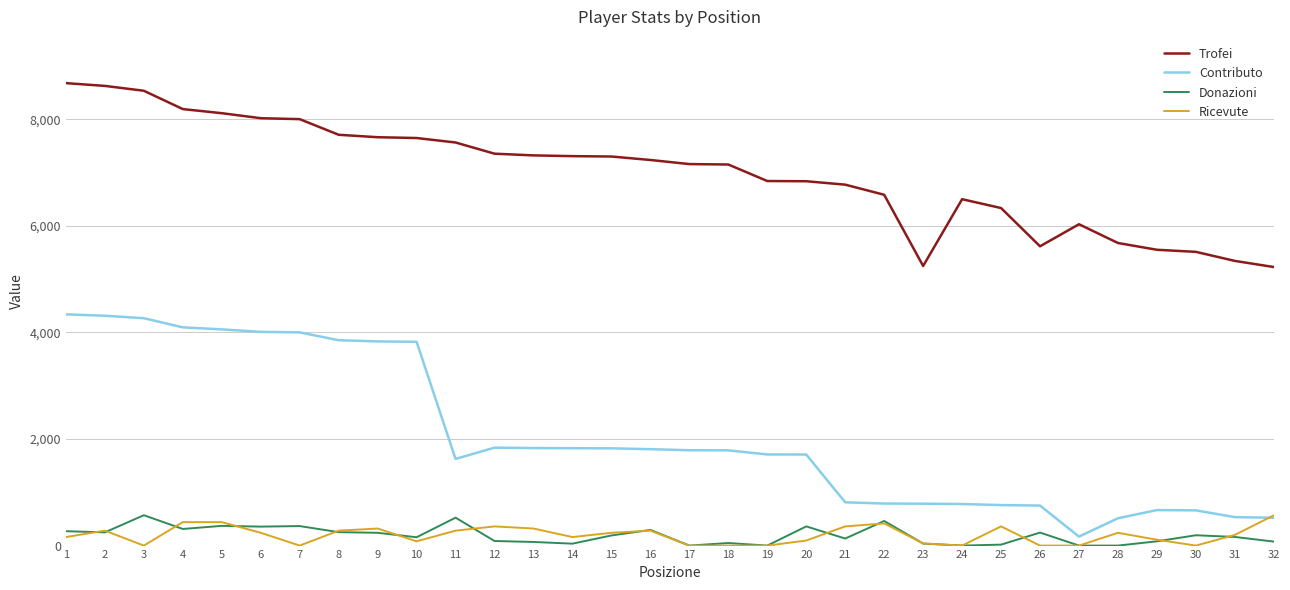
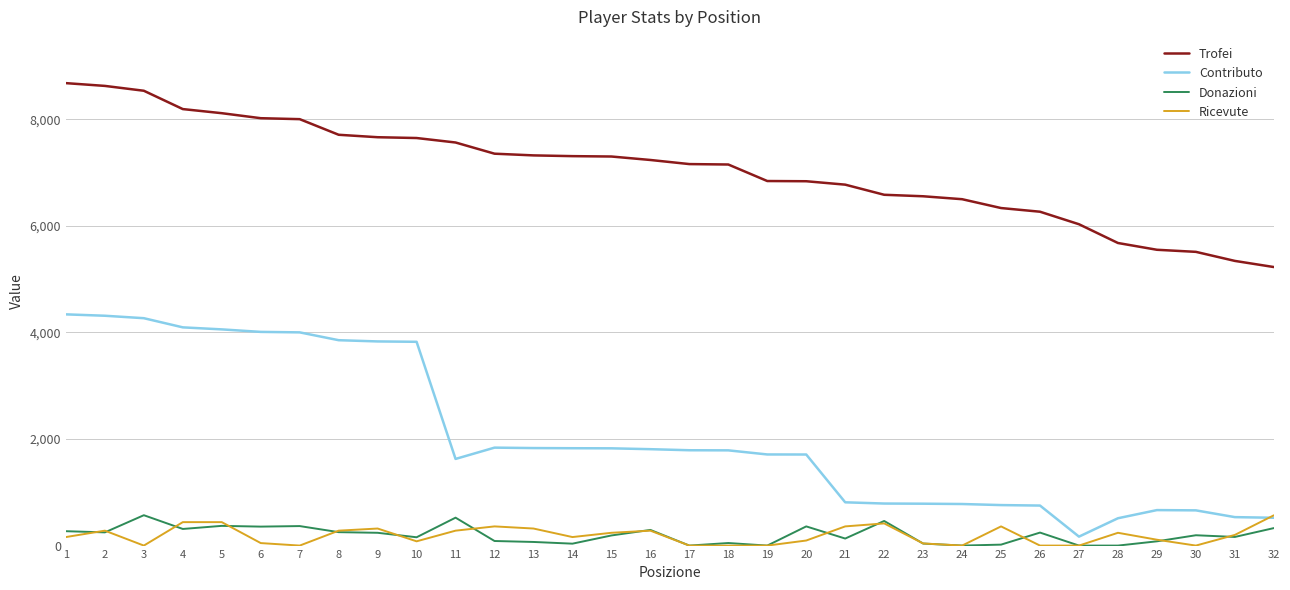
  {
    "Trofei": {
      "1": "8,700",
      "2": "8,600",
      "3": "8,500",
      "4": "8,200",
      "5": "8,100",
      "6": "8,000",
      "7": "8,000",
      "8": "7,700",
      "9": "7,700",
      "10": "7,600",
      "11": "7,600",
      "12": "7,400",
      "13": "7,300",
      "14": "7,300",
      "15": "7,300",
      "16": "7,200",
      "17": "7,200",
      "18": "7,200",
      "19": "6,800",
      "20": "6,800",
      "21": "6,800",
      "22": "6,600",
-     "23": "5,200",
+     "23": "6,600",
      "24": "6,500",
      "25": "6,300",
-     "26": "5,600",
+     "26": "6,300",
      "27": "6,000",
      "28": "5,700",
      "29": "5,600",
      "30": "5,500",
      "31": "5,300",
      "32": "5,200"
    },
    "Contributo": {
      "1": "4,300",
      "2": "4,300",
      "3": "4,300",
      "4": "4,100",
      "5": "4,100",
      "6": "4,000",
      "7": "4,000",
      "8": "3,900",
      "9": "3,800",
      "10": "3,800",
      "11": "1,600",
      "12": "1,800",
      "13": "1,800",
      "14": "1,800",
      "15": "1,800",
      "16": "1,800",
      "17": "1,800",
      "18": "1,800",
      "19": "1,700",
      "20": "1,700",
      "21": "800",
      "22": "800",
      "23": "800",
      "24": "800",
      "25": "800",
      "26": "800",
      "27": "200",
      "28": "500",
      "29": "700",
      "30": "700",
      "31": "500"
    },
    "Donazioni": {
      "1": "300",
      "3": "600",
      "4": "300",
      "5": "400",
      "6": "400",
      "7": "400",
      "9": "200",
      "10": "200",
      "11": "500",
      "12": "100",
      "13": "100",
      "14": "0",
      "15": "200",
      "18": "0",
      "20": "400",
      "21": "100",
      "25": "0",
      "26": "200",
      "28": "0",
      "30": "200",
-     "32": "100"
+     "32": "300"
    },
    "Ricevute": {
      "1": "200",
      "3": "0",
      "4": "400",
      "5": "400",
-     "6": "200",
+     "6": "0",
      "7": "0",
      "9": "300",
      "10": "100",
      "11": "300",
      "12": "400",
      "13": "300",
      "14": "200",
      "15": "200",
      "18": "0",
      "20": "100",
      "21": "400",
      "25": "400",
      "26": "0",
      "28": "200",
      "30": "0"
    }
  }
